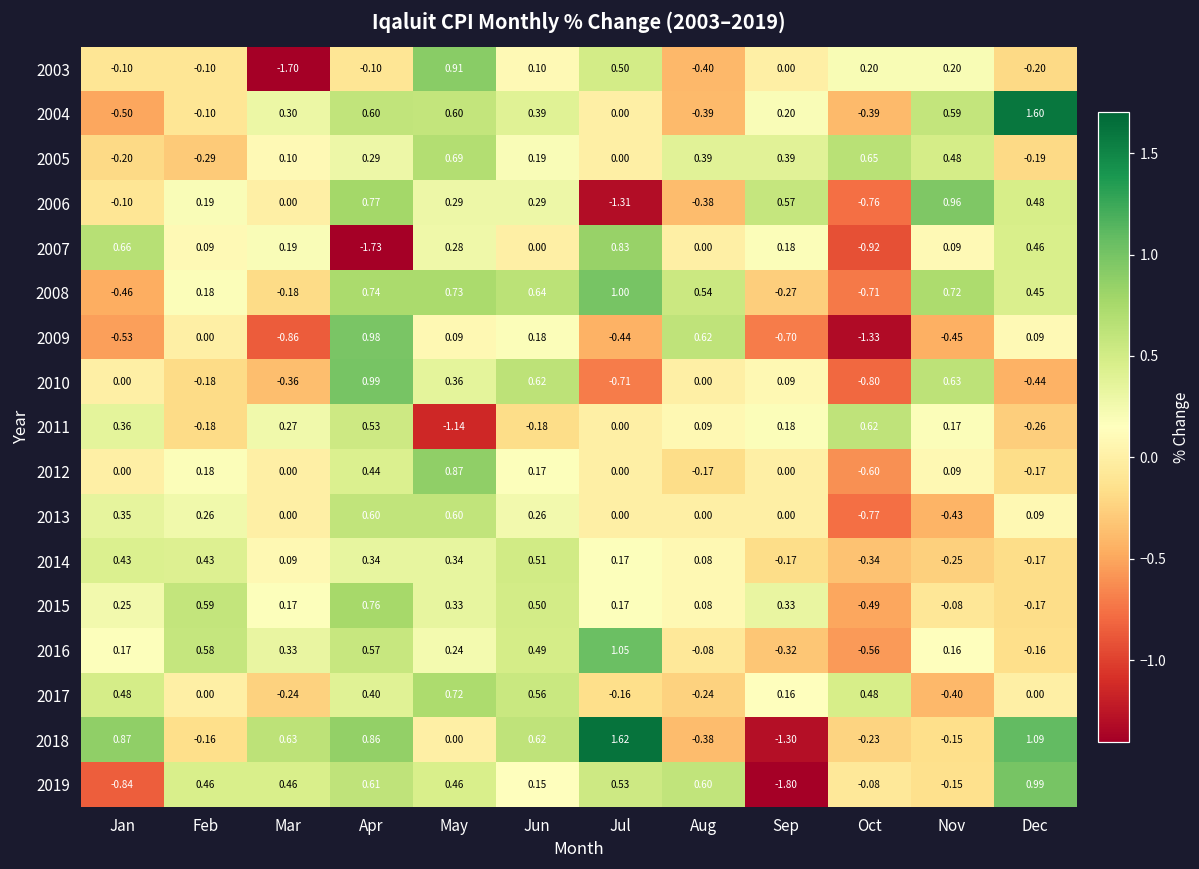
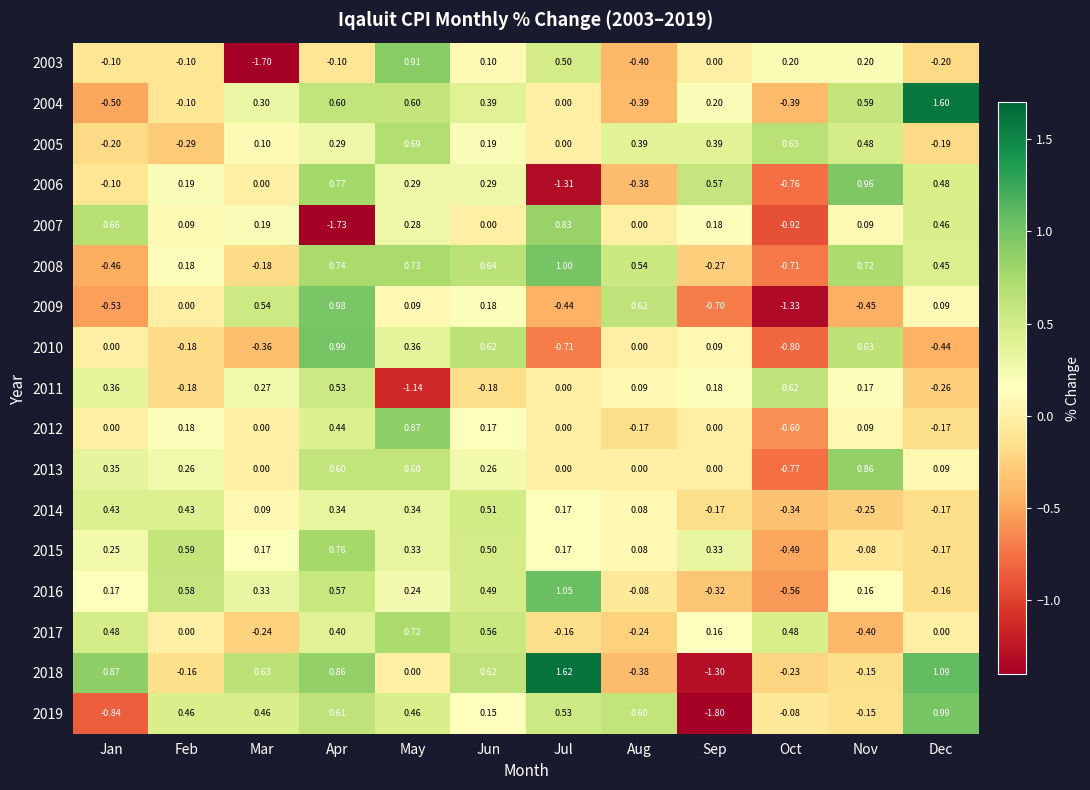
  {
    "2009": {
      "Jan": -0.53,
      "Feb": 0.00,
-     "Mar": -0.86,
+     "Mar": 0.54,
      "Apr": 0.98,
      "May": 0.09,
      "Jun": 0.18,
      "Jul": -0.44,
      "Aug": 0.62,
      "Sep": -0.70,
      "Oct": -1.33,
      "Nov": -0.45,
      "Dec": 0.09
    },
    "2013": {
      "Jan": 0.35,
      "Feb": 0.26,
      "Mar": 0.00,
      "Apr": 0.60,
      "May": 0.60,
      "Jun": 0.26,
      "Jul": 0.00,
      "Aug": 0.00,
      "Sep": 0.00,
      "Oct": -0.77,
-     "Nov": -0.43,
+     "Nov": 0.86,
      "Dec": 0.09
    }
  }
